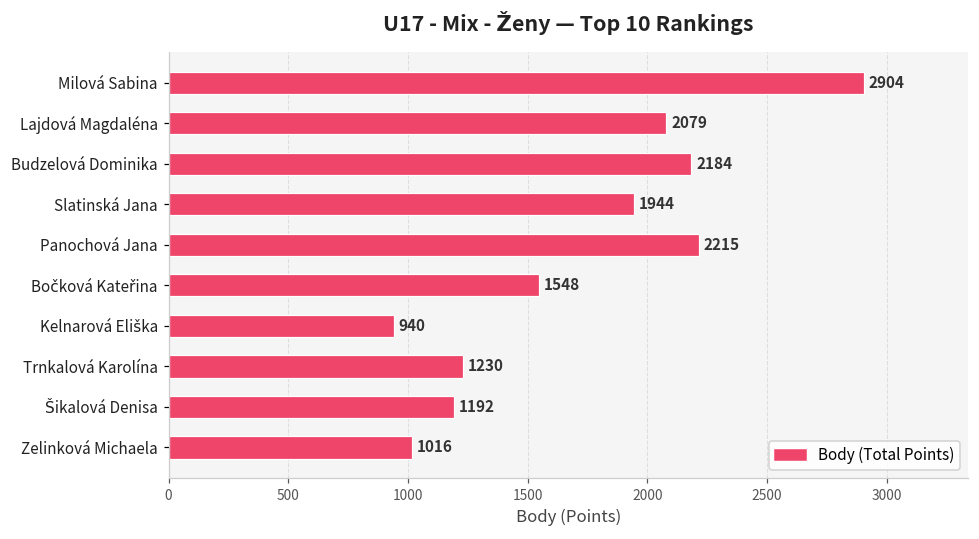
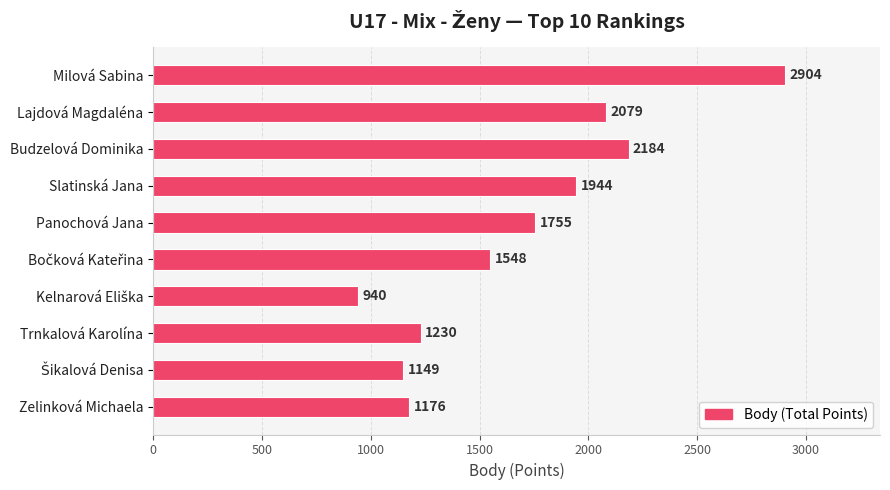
  {
    "Milová Sabina": 2904,
    "Lajdová Magdaléna": 2079,
    "Budzelová Dominika": 2184,
    "Slatinská Jana": 1944,
-   "Panochová Jana": 2215,
+   "Panochová Jana": 1755,
    "Bočková Kateřina": 1548,
    "Kelnarová Eliška": 940,
    "Trnkalová Karolína": 1230,
-   "Šikalová Denisa": 1192,
-   "Zelinková Michaela": 1016
+   "Šikalová Denisa": 1149,
+   "Zelinková Michaela": 1176
  }
